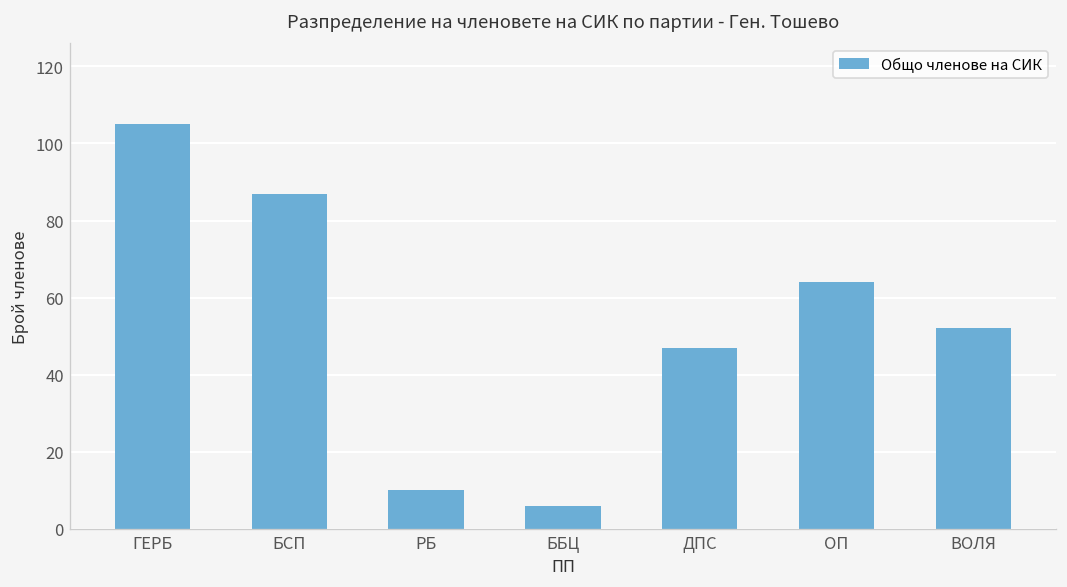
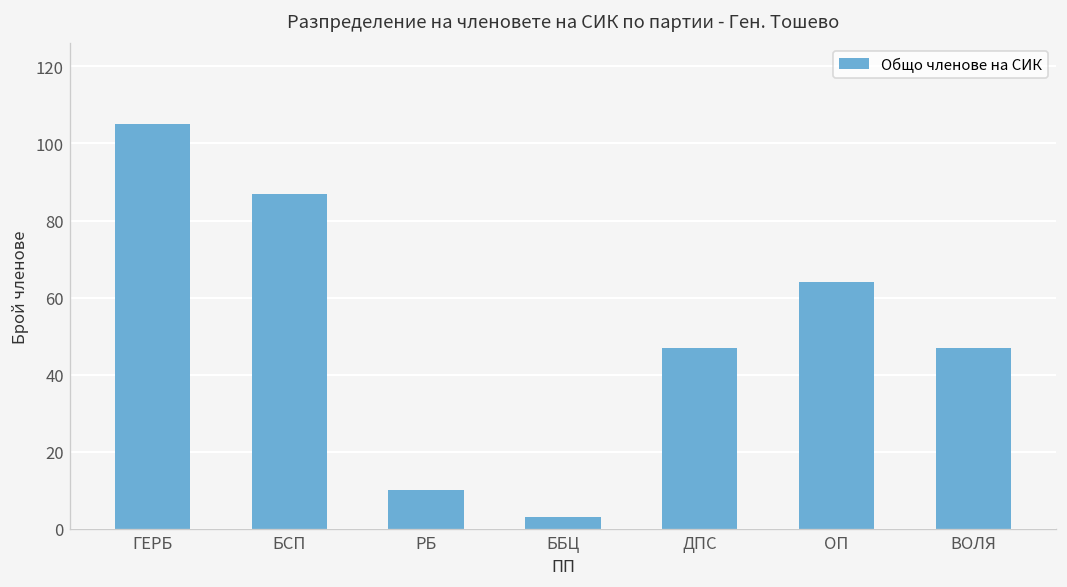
  {
    "ГЕРБ": 105,
    "БСП": 87,
    "РБ": 10,
-   "ББЦ": 6,
+   "ББЦ": 3,
    "ДПС": 47,
    "ОП": 64,
-   "ВОЛЯ": 52
+   "ВОЛЯ": 47
  }
